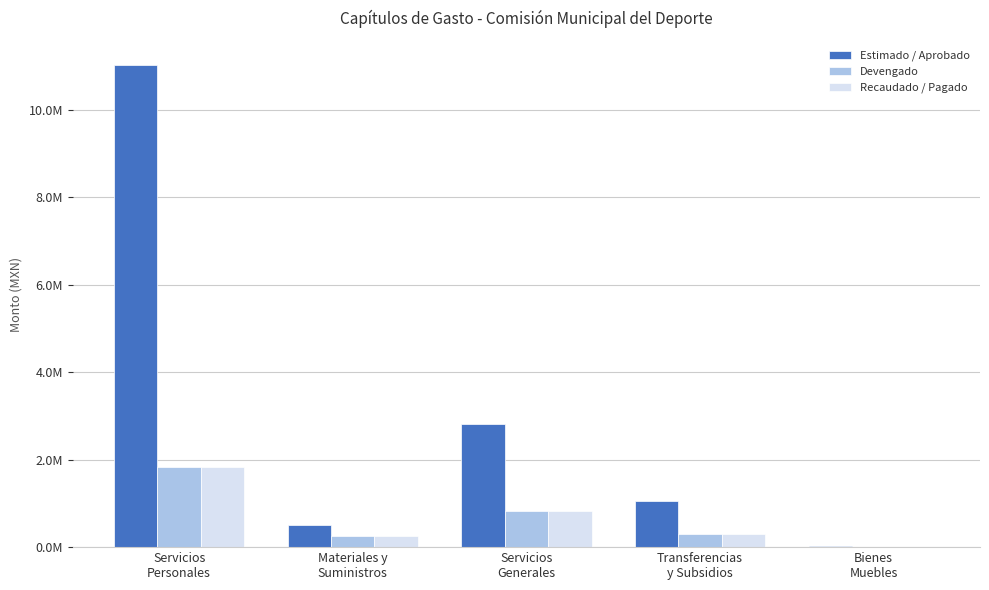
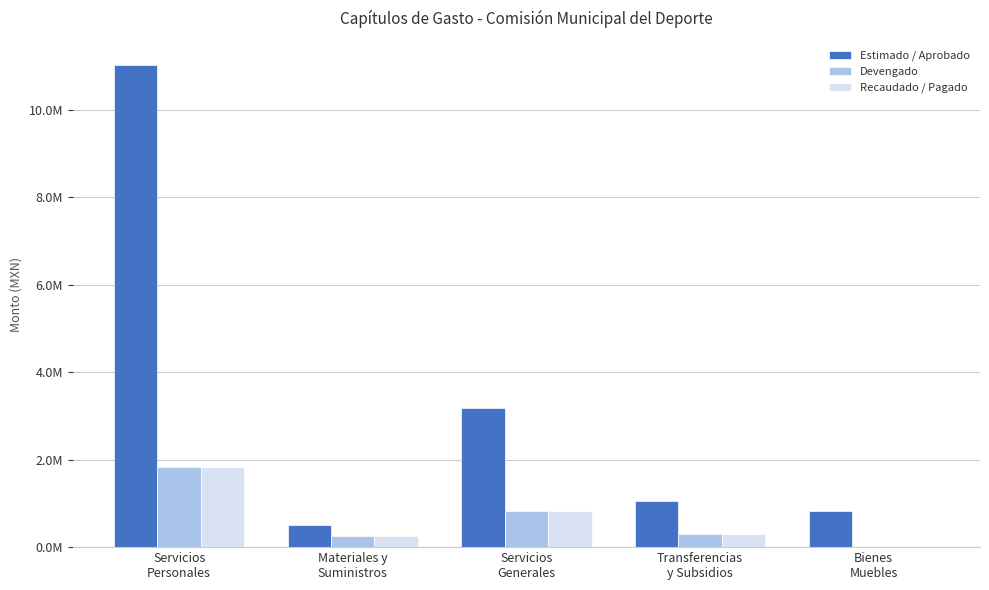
  {
    "Estimado / Aprobado": {
      "Servicios Personales": 11000000,
      "Materiales y Suministros": 500000,
-     "Servicios Generales": 2800000,
+     "Servicios Generales": 3200000,
      "Transferencias y Subsidios": 1100000,
-     "Bienes Muebles": 0
+     "Bienes Muebles": 800000
    }
  }
